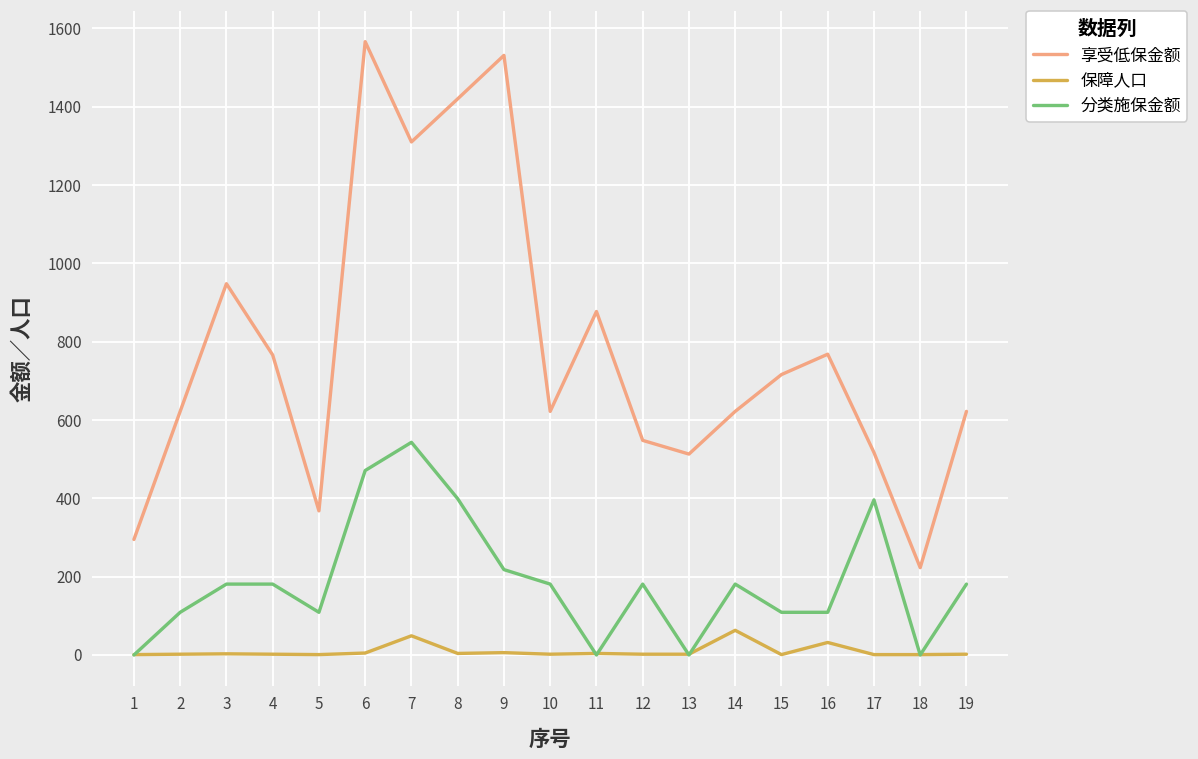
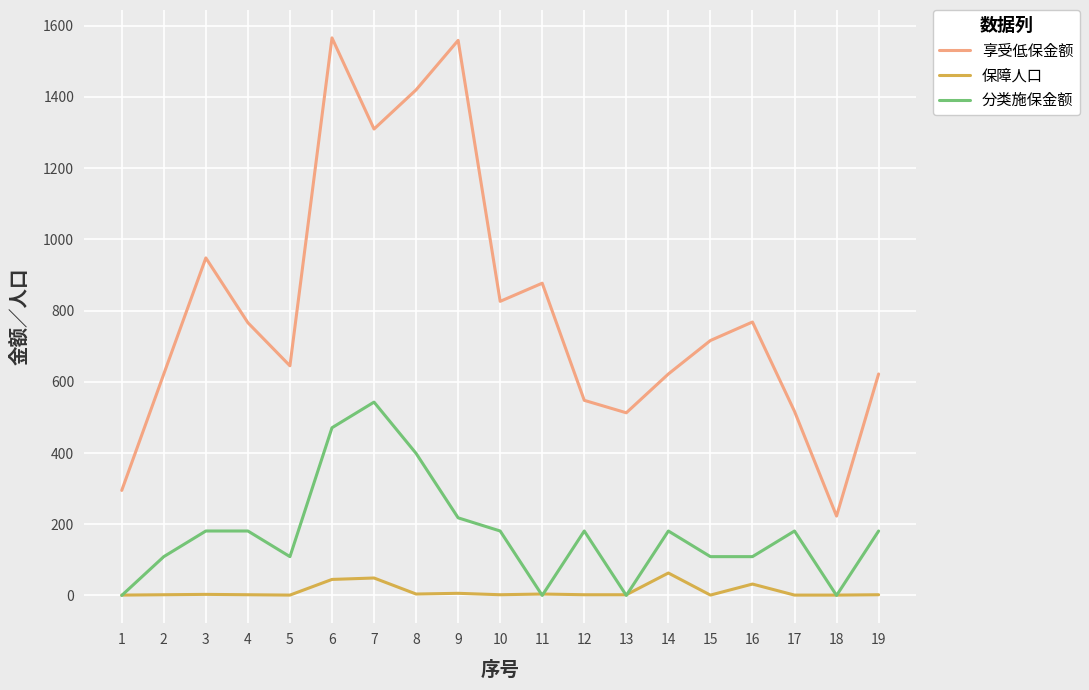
  {
    "享受低保金额": {
      "1": 300,
      "2": 620,
      "3": 950,
      "4": 770,
-     "5": 370,
+     "5": 650,
      "6": 1570,
      "7": 1310,
      "8": 1420,
-     "9": 1530,
-     "10": 620,
+     "9": 1560,
+     "10": 830,
      "11": 880,
      "12": 550,
      "13": 510,
      "14": 620,
      "15": 720,
      "16": 770,
      "17": 520,
      "18": 220,
      "19": 620
    },
    "保障人口": {
      "2": 0,
      "3": 0,
      "4": 0,
      "5": 0,
-     "6": 10,
+     "6": 50,
      "7": 50,
      "8": 0,
      "9": 10,
      "10": 0,
      "12": 0,
      "14": 60,
      "15": 0,
      "16": 30,
      "17": 0,
      "19": 0
    },
    "分类施保金额": {
      "2": 110,
      "3": 180,
      "4": 180,
      "5": 110,
      "6": 470,
      "7": 540,
      "8": 400,
      "9": 220,
      "10": 180,
      "12": 180,
      "14": 180,
      "15": 110,
      "16": 110,
-     "17": 400,
+     "17": 180,
      "19": 180
    }
  }
